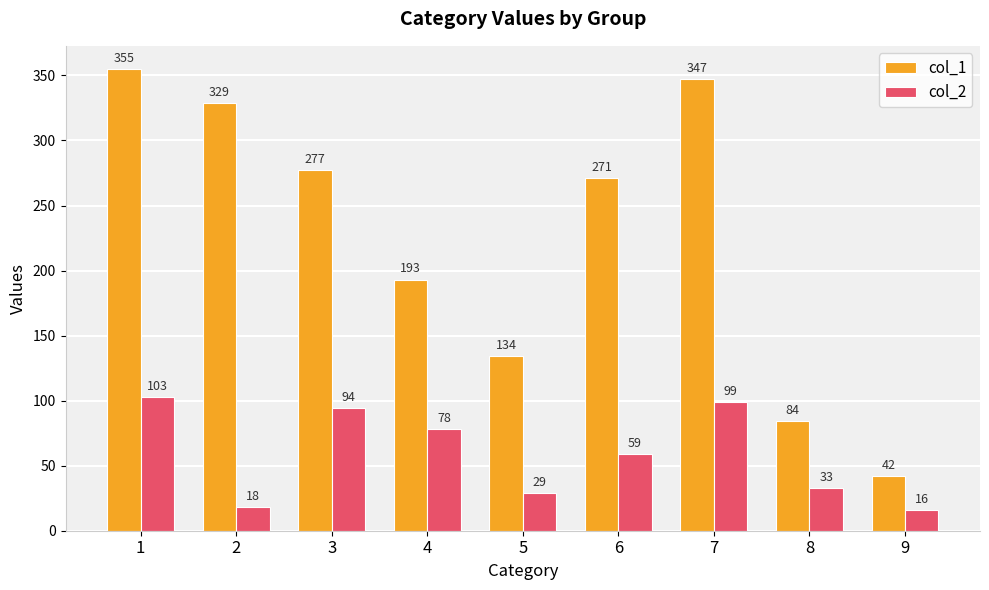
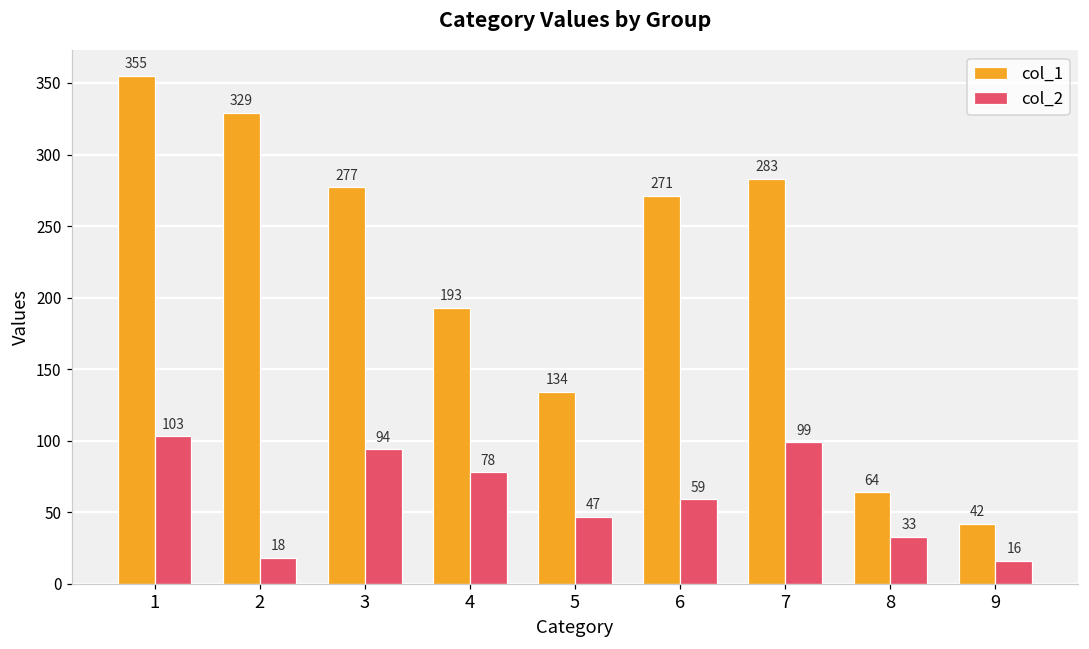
  {
    "col_1": {
      "1": 355,
      "2": 329,
      "3": 277,
      "4": 193,
      "5": 134,
      "6": 271,
-     "7": 347,
-     "8": 84,
+     "7": 283,
+     "8": 64,
      "9": 42
    },
    "col_2": {
      "1": 103,
      "2": 18,
      "3": 94,
      "4": 78,
-     "5": 29,
+     "5": 47,
      "6": 59,
      "7": 99,
      "8": 33,
      "9": 16
    }
  }
